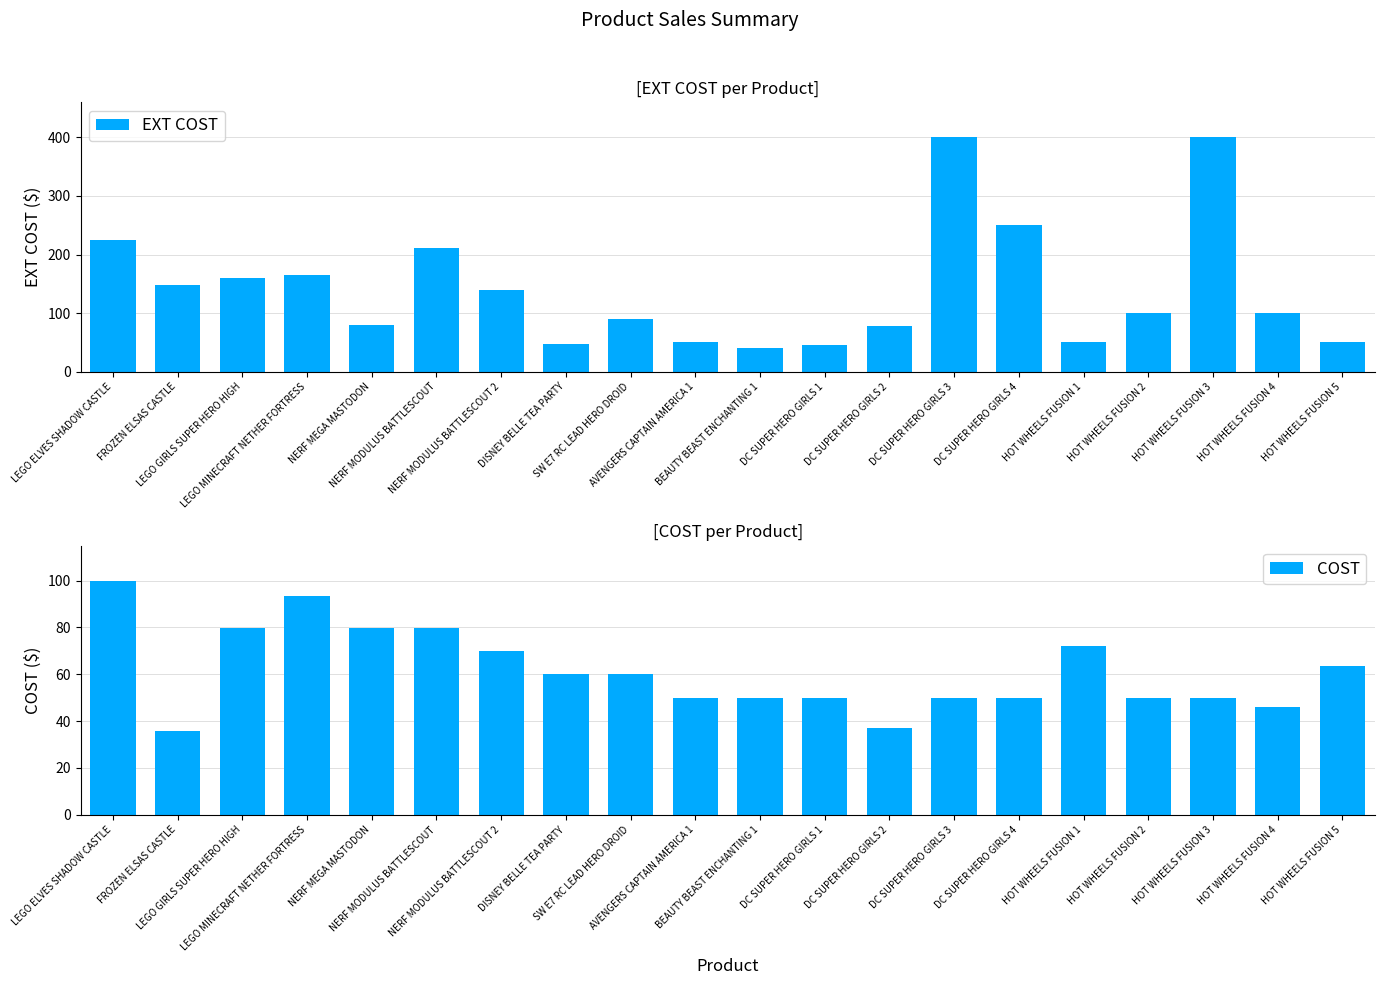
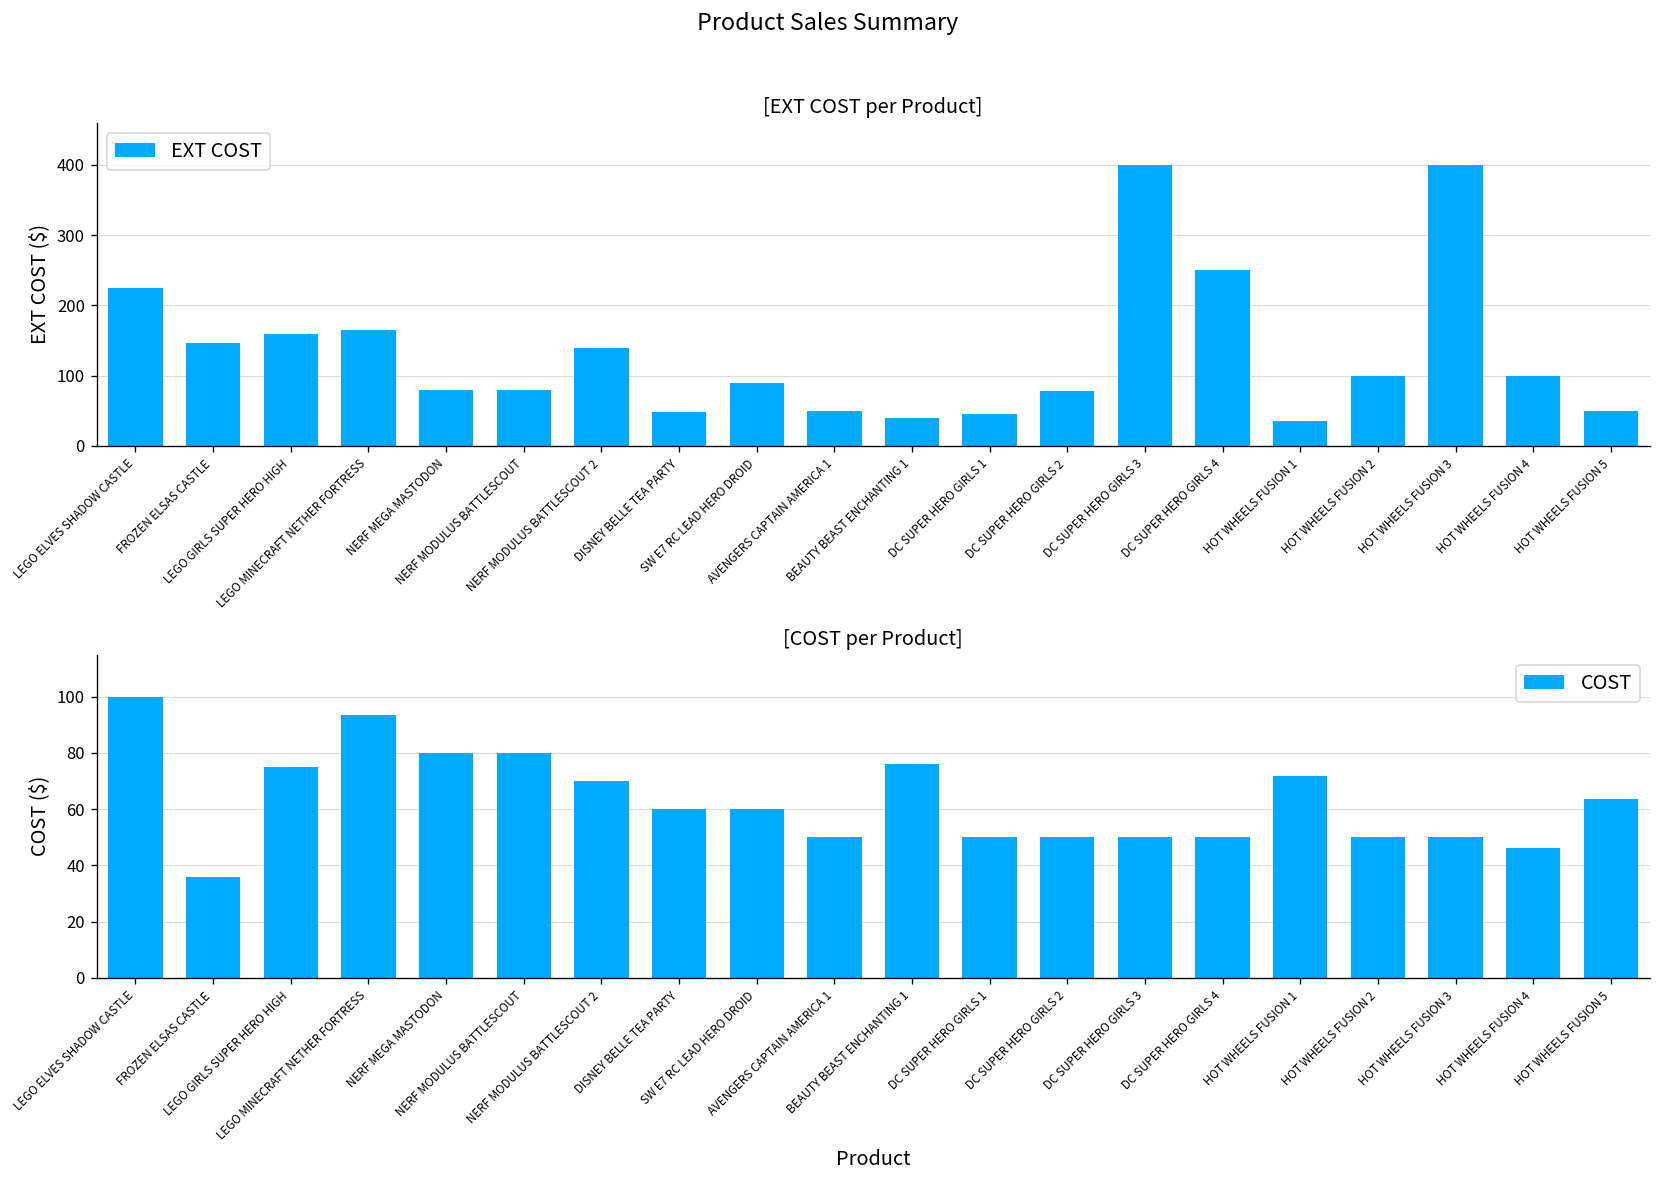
  {
    "[EXT COST per Product]": {
      "LEGO ELVES SHADOW CASTLE": 230,
      "FROZEN ELSAS CASTLE": 150,
      "LEGO GIRLS SUPER HERO HIGH": 160,
      "LEGO MINECRAFT NETHER FORTRESS": 160,
      "NERF MEGA MASTODON": 80,
-     "NERF MODULUS BATTLESCOUT": 210,
+     "NERF MODULUS BATTLESCOUT": 80,
      "NERF MODULUS BATTLESCOUT 2": 140,
      "DISNEY BELLE TEA PARTY": 50,
      "SW E7 RC LEAD HERO DROID": 90,
      "AVENGERS CAPTAIN AMERICA 1": 50,
      "BEAUTY BEAST ENCHANTING 1": 40,
      "DC SUPER HERO GIRLS 1": 40,
      "DC SUPER HERO GIRLS 2": 80,
      "DC SUPER HERO GIRLS 3": 400,
      "DC SUPER HERO GIRLS 4": 250,
-     "HOT WHEELS FUSION 1": 50,
+     "HOT WHEELS FUSION 1": 40,
      "HOT WHEELS FUSION 2": 100,
      "HOT WHEELS FUSION 3": 400,
      "HOT WHEELS FUSION 4": 100,
      "HOT WHEELS FUSION 5": 50
    },
    "[COST per Product]": {
      "LEGO ELVES SHADOW CASTLE": 100,
      "FROZEN ELSAS CASTLE": 36,
-     "LEGO GIRLS SUPER HERO HIGH": 80,
+     "LEGO GIRLS SUPER HERO HIGH": 75,
      "LEGO MINECRAFT NETHER FORTRESS": 93,
      "NERF MEGA MASTODON": 80,
      "NERF MODULUS BATTLESCOUT": 80,
      "NERF MODULUS BATTLESCOUT 2": 70,
      "DISNEY BELLE TEA PARTY": 60,
      "SW E7 RC LEAD HERO DROID": 60,
      "AVENGERS CAPTAIN AMERICA 1": 50,
-     "BEAUTY BEAST ENCHANTING 1": 50,
+     "BEAUTY BEAST ENCHANTING 1": 76,
      "DC SUPER HERO GIRLS 1": 50,
-     "DC SUPER HERO GIRLS 2": 37,
+     "DC SUPER HERO GIRLS 2": 50,
      "DC SUPER HERO GIRLS 3": 50,
      "DC SUPER HERO GIRLS 4": 50,
      "HOT WHEELS FUSION 1": 72,
      "HOT WHEELS FUSION 2": 50,
      "HOT WHEELS FUSION 3": 50,
      "HOT WHEELS FUSION 4": 46,
      "HOT WHEELS FUSION 5": 64
    }
  }
